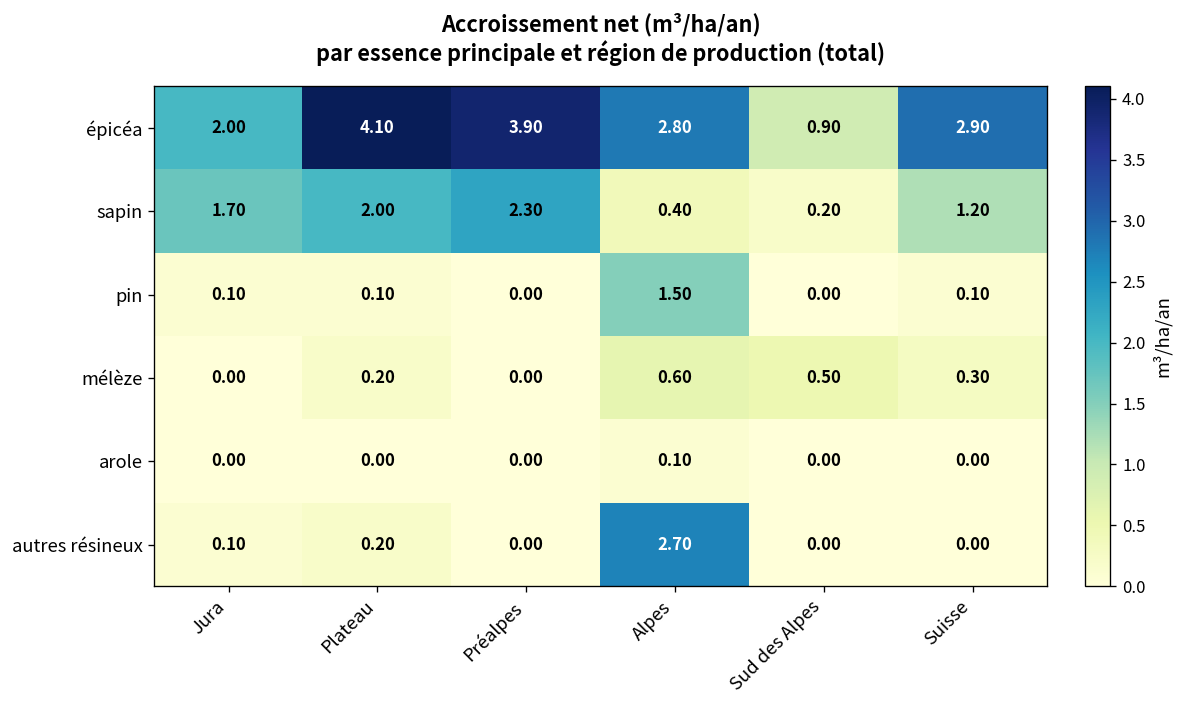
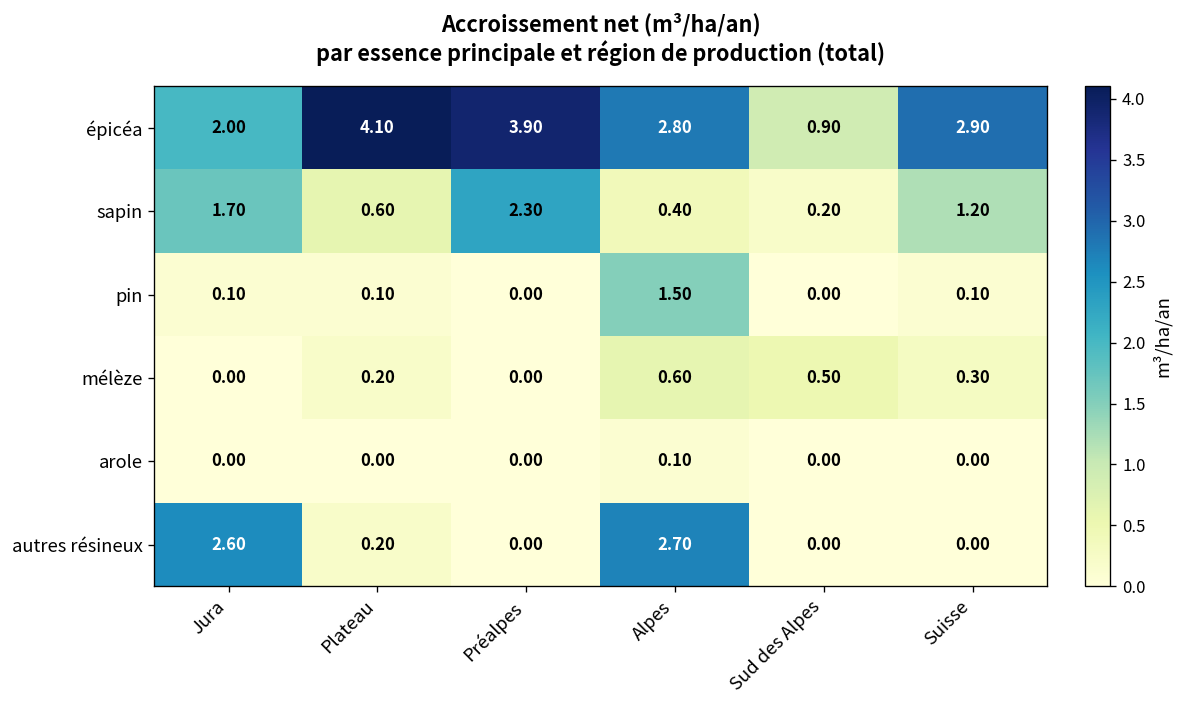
  {
    "épicéa": {
      "Jura": 2.00,
      "Plateau": 4.10,
      "Préalpes": 3.90,
      "Alpes": 2.80,
      "Sud des Alpes": 0.90,
      "Suisse": 2.90
    },
    "sapin": {
      "Jura": 1.70,
-     "Plateau": 2.00,
+     "Plateau": 0.60,
      "Préalpes": 2.30,
      "Alpes": 0.40,
      "Sud des Alpes": 0.20,
      "Suisse": 1.20
    },
    "pin": {
      "Jura": 0.10,
      "Plateau": 0.10,
      "Préalpes": 0.00,
      "Alpes": 1.50,
      "Sud des Alpes": 0.00,
      "Suisse": 0.10
    },
    "mélèze": {
      "Jura": 0.00,
      "Plateau": 0.20,
      "Préalpes": 0.00,
      "Alpes": 0.60,
      "Sud des Alpes": 0.50,
      "Suisse": 0.30
    },
    "arole": {
      "Jura": 0.00,
      "Plateau": 0.00,
      "Préalpes": 0.00,
      "Alpes": 0.10,
      "Sud des Alpes": 0.00,
      "Suisse": 0.00
    },
    "autres résineux": {
-     "Jura": 0.10,
+     "Jura": 2.60,
      "Plateau": 0.20,
      "Préalpes": 0.00,
      "Alpes": 2.70,
      "Sud des Alpes": 0.00,
      "Suisse": 0.00
    }
  }
